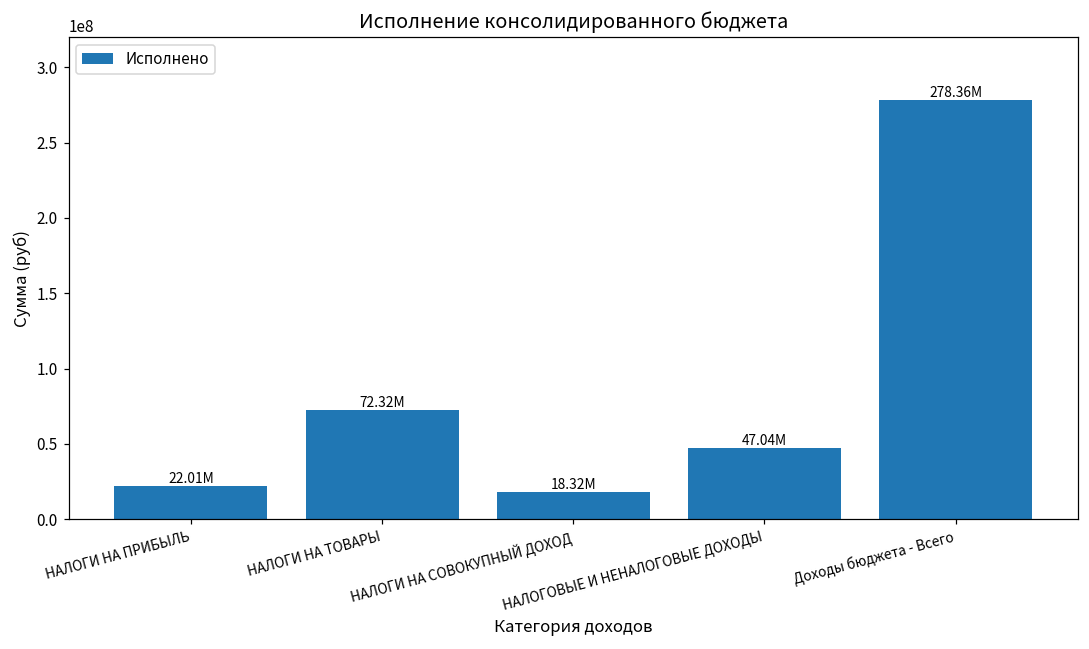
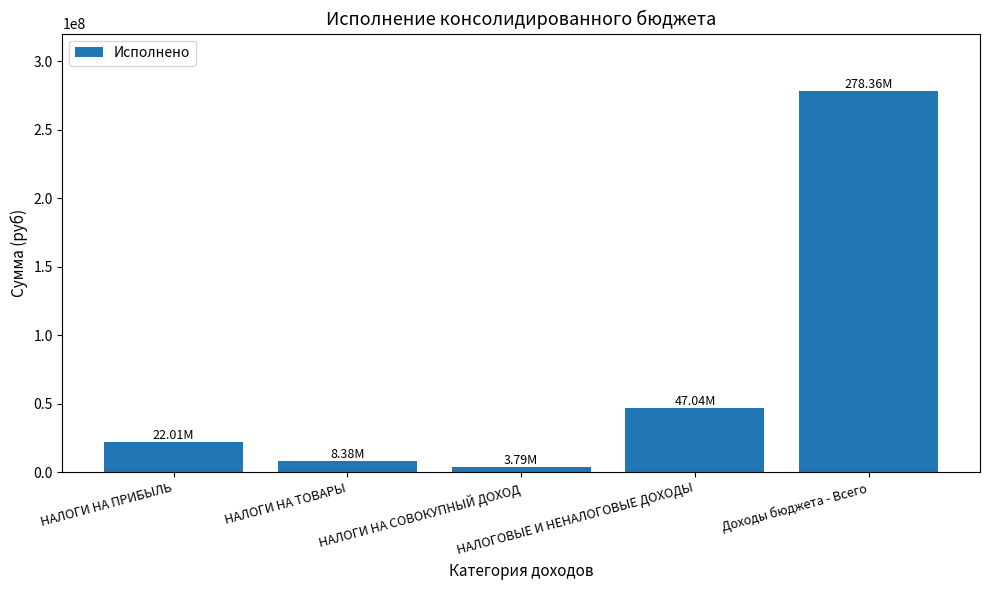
  {
    "НАЛОГИ НА ПРИБЫЛЬ": "22.01M",
-   "НАЛОГИ НА ТОВАРЫ": "72.32M",
-   "НАЛОГИ НА СОВОКУПНЫЙ ДОХОД": "18.32M",
+   "НАЛОГИ НА ТОВАРЫ": "8.38M",
+   "НАЛОГИ НА СОВОКУПНЫЙ ДОХОД": "3.79M",
    "НАЛОГОВЫЕ И НЕНАЛОГОВЫЕ ДОХОДЫ": "47.04M",
    "Доходы бюджета - Всего": "278.36M"
  }
